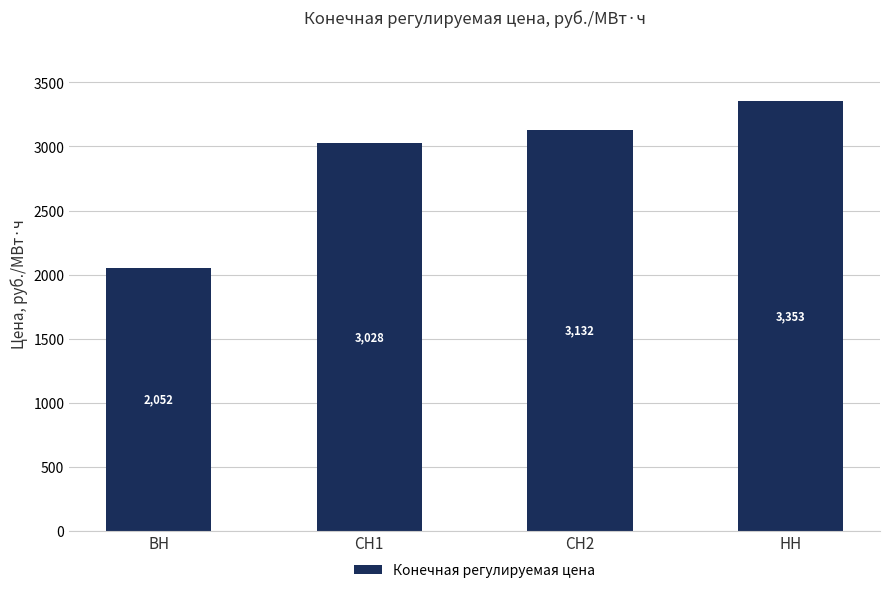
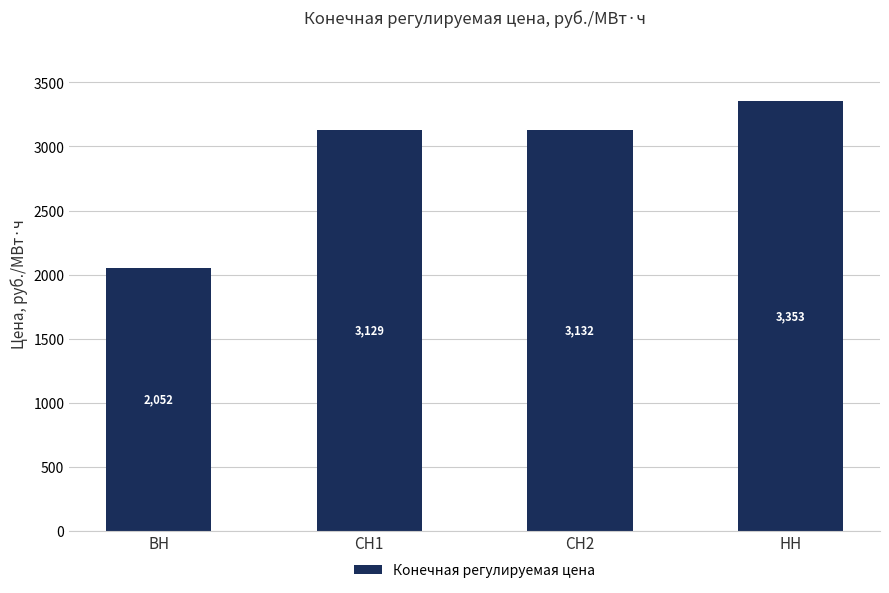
  {
    "ВН": "2,052",
-   "СН1": "3,028",
+   "СН1": "3,129",
    "СН2": "3,132",
    "НН": "3,353"
  }
